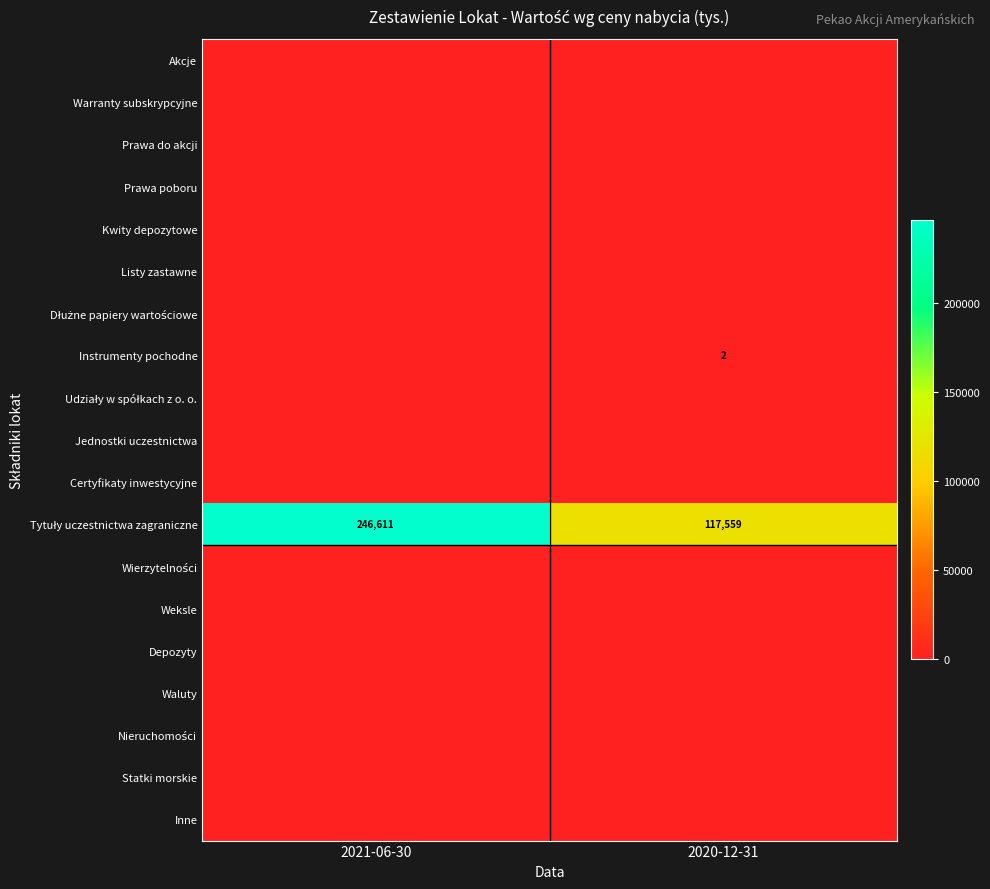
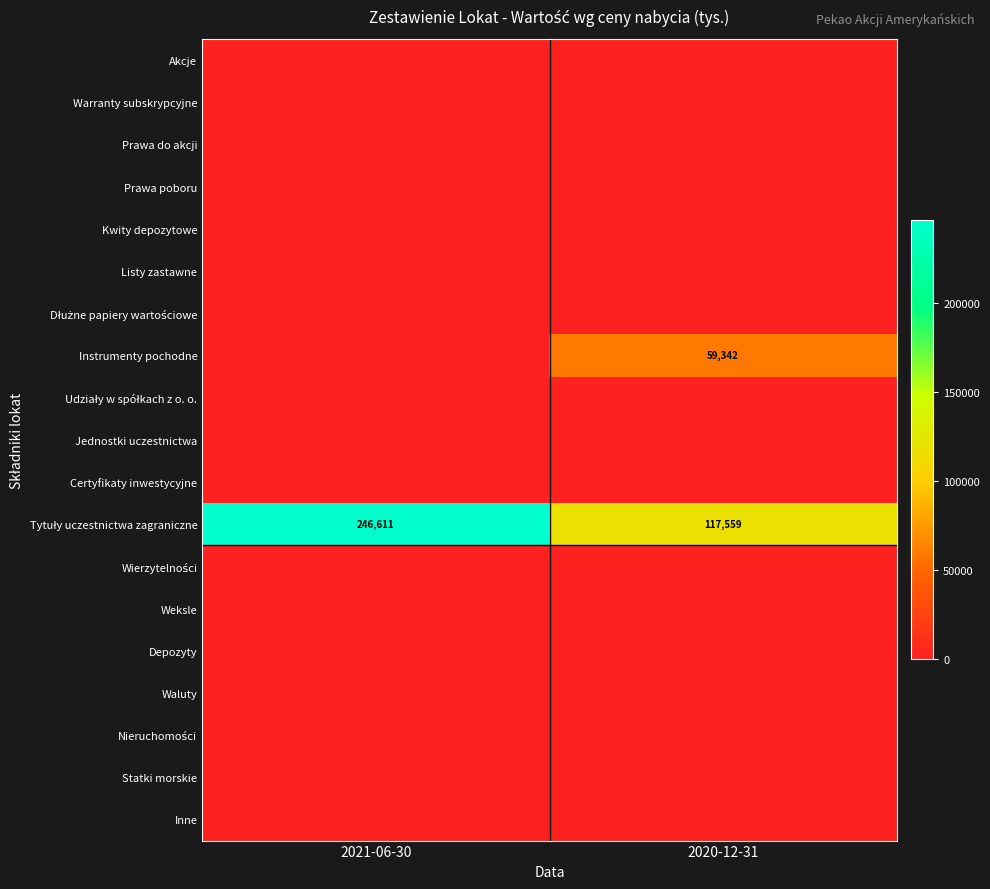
  {
    "Instrumenty pochodne": {
-     "2020-12-31": "2"
+     "2020-12-31": "59,342"
    },
    "Tytuły uczestnictwa zagraniczne": {
      "2021-06-30": "246,611",
      "2020-12-31": "117,559"
    }
  }
